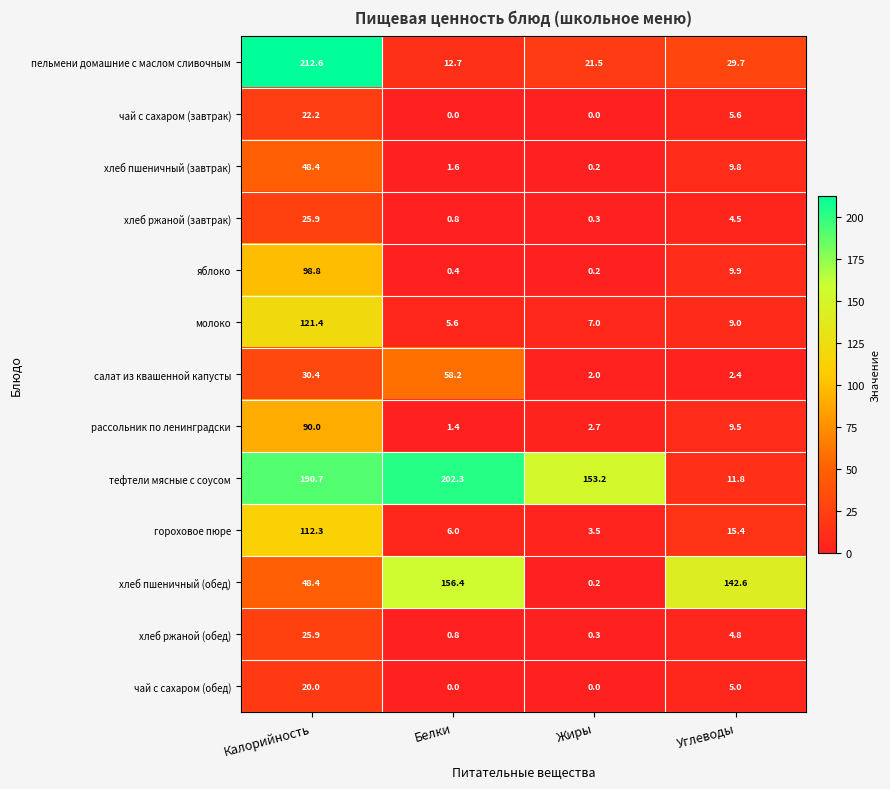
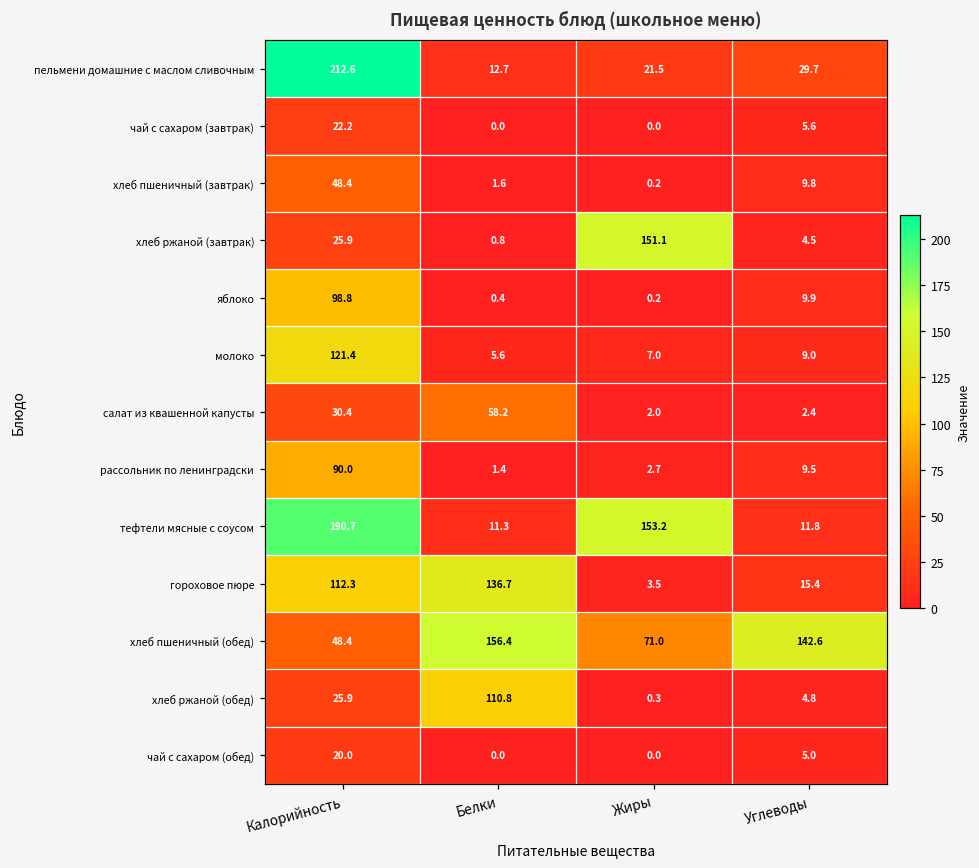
  {
    "пельмени домашние с маслом сливочным": {
      "Калорийность": 212.6,
      "Белки": 12.7,
      "Жиры": 21.5,
      "Углеводы": 29.7
    },
    "чай с сахаром (завтрак)": {
      "Калорийность": 22.2,
      "Белки": 0.0,
      "Жиры": 0.0,
      "Углеводы": 5.6
    },
    "хлеб пшеничный (завтрак)": {
      "Калорийность": 48.4,
      "Белки": 1.6,
      "Жиры": 0.2,
      "Углеводы": 9.8
    },
    "хлеб ржаной (завтрак)": {
      "Калорийность": 25.9,
      "Белки": 0.8,
-     "Жиры": 0.3,
+     "Жиры": 151.1,
      "Углеводы": 4.5
    },
    "яблоко": {
      "Калорийность": 98.8,
      "Белки": 0.4,
      "Жиры": 0.2,
      "Углеводы": 9.9
    },
    "молоко": {
      "Калорийность": 121.4,
      "Белки": 5.6,
      "Жиры": 7.0,
      "Углеводы": 9.0
    },
    "салат из квашенной капусты": {
      "Калорийность": 30.4,
      "Белки": 58.2,
      "Жиры": 2.0,
      "Углеводы": 2.4
    },
    "рассольник по ленинградски": {
      "Калорийность": 90.0,
      "Белки": 1.4,
      "Жиры": 2.7,
      "Углеводы": 9.5
    },
    "тефтели мясные с соусом": {
      "Калорийность": 190.7,
-     "Белки": 202.3,
+     "Белки": 11.3,
      "Жиры": 153.2,
      "Углеводы": 11.8
    },
    "гороховое пюре": {
      "Калорийность": 112.3,
-     "Белки": 6.0,
+     "Белки": 136.7,
      "Жиры": 3.5,
      "Углеводы": 15.4
    },
    "хлеб пшеничный (обед)": {
      "Калорийность": 48.4,
      "Белки": 156.4,
-     "Жиры": 0.2,
+     "Жиры": 71.0,
      "Углеводы": 142.6
    },
    "хлеб ржаной (обед)": {
      "Калорийность": 25.9,
-     "Белки": 0.8,
+     "Белки": 110.8,
      "Жиры": 0.3,
      "Углеводы": 4.8
    },
    "чай с сахаром (обед)": {
      "Калорийность": 20.0,
      "Белки": 0.0,
      "Жиры": 0.0,
      "Углеводы": 5.0
    }
  }
